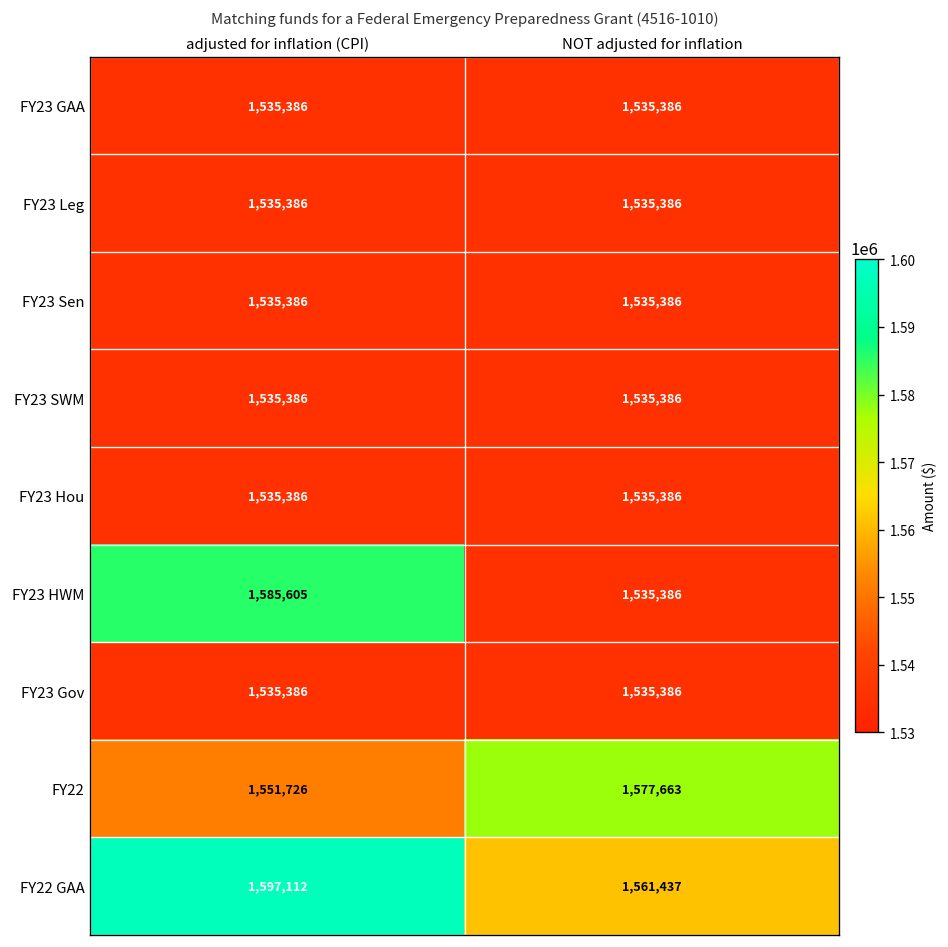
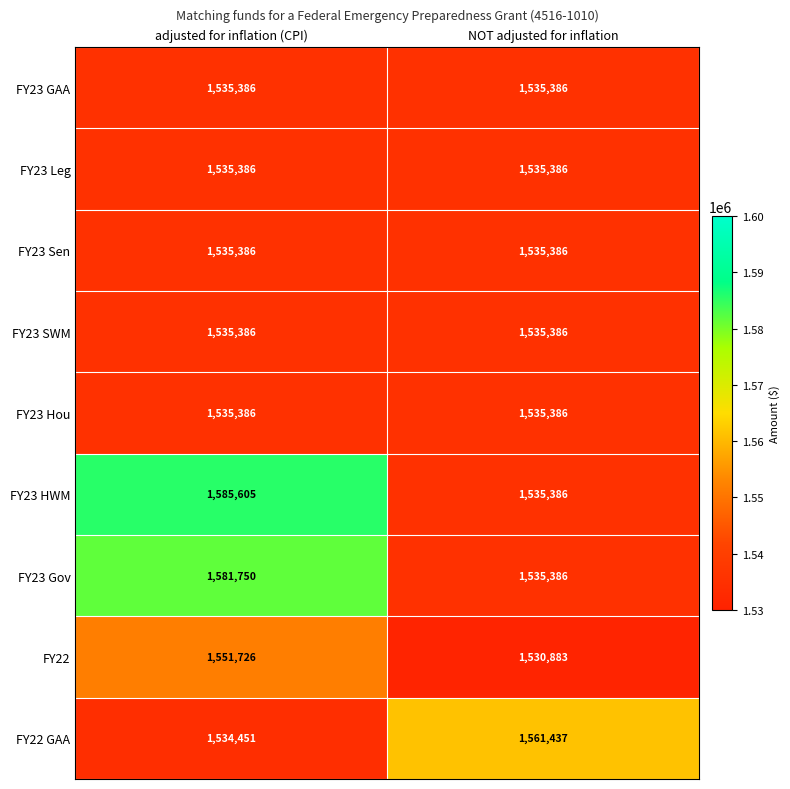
  {
    "FY23 GAA": {
      "adjusted for inflation (CPI)": "1,535,386",
      "NOT adjusted for inflation": "1,535,386"
    },
    "FY23 Leg": {
      "adjusted for inflation (CPI)": "1,535,386",
      "NOT adjusted for inflation": "1,535,386"
    },
    "FY23 Sen": {
      "adjusted for inflation (CPI)": "1,535,386",
      "NOT adjusted for inflation": "1,535,386"
    },
    "FY23 SWM": {
      "adjusted for inflation (CPI)": "1,535,386",
      "NOT adjusted for inflation": "1,535,386"
    },
    "FY23 Hou": {
      "adjusted for inflation (CPI)": "1,535,386",
      "NOT adjusted for inflation": "1,535,386"
    },
    "FY23 HWM": {
      "adjusted for inflation (CPI)": "1,585,605",
      "NOT adjusted for inflation": "1,535,386"
    },
    "FY23 Gov": {
-     "adjusted for inflation (CPI)": "1,535,386",
+     "adjusted for inflation (CPI)": "1,581,750",
      "NOT adjusted for inflation": "1,535,386"
    },
    "FY22": {
      "adjusted for inflation (CPI)": "1,551,726",
-     "NOT adjusted for inflation": "1,577,663"
+     "NOT adjusted for inflation": "1,530,883"
    },
    "FY22 GAA": {
-     "adjusted for inflation (CPI)": "1,597,112",
+     "adjusted for inflation (CPI)": "1,534,451",
      "NOT adjusted for inflation": "1,561,437"
    }
  }
